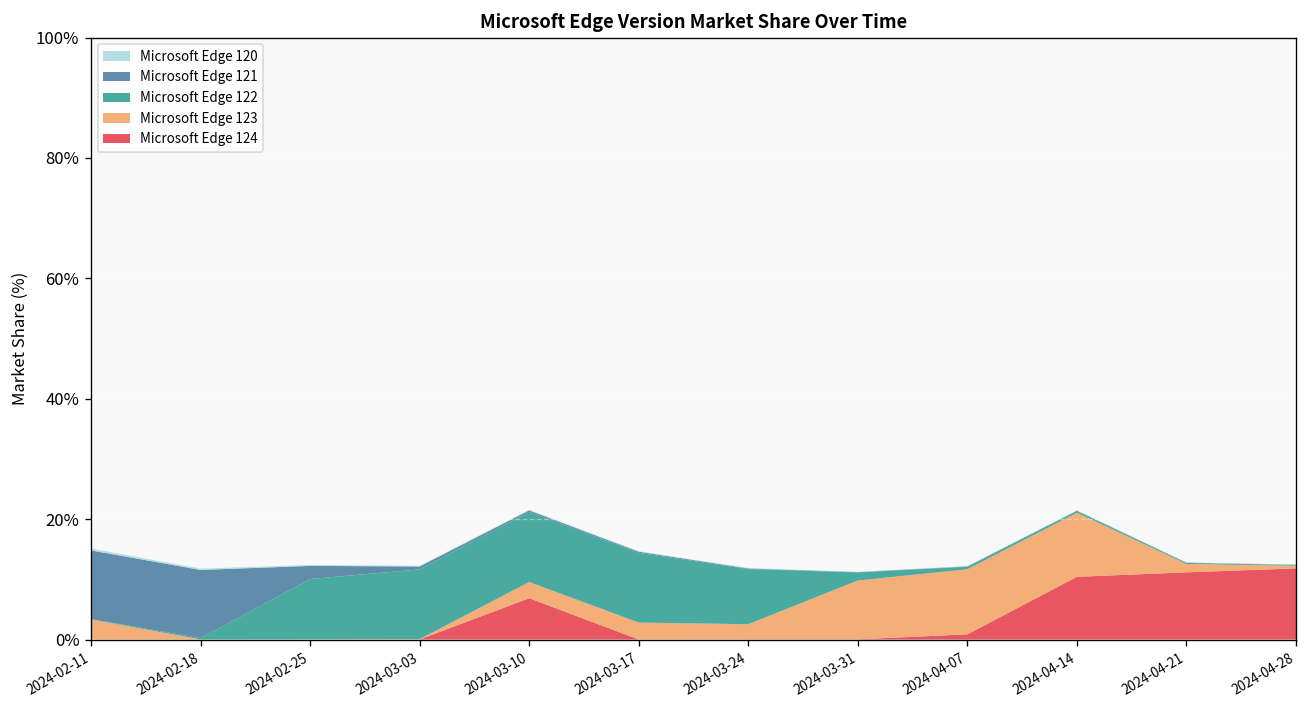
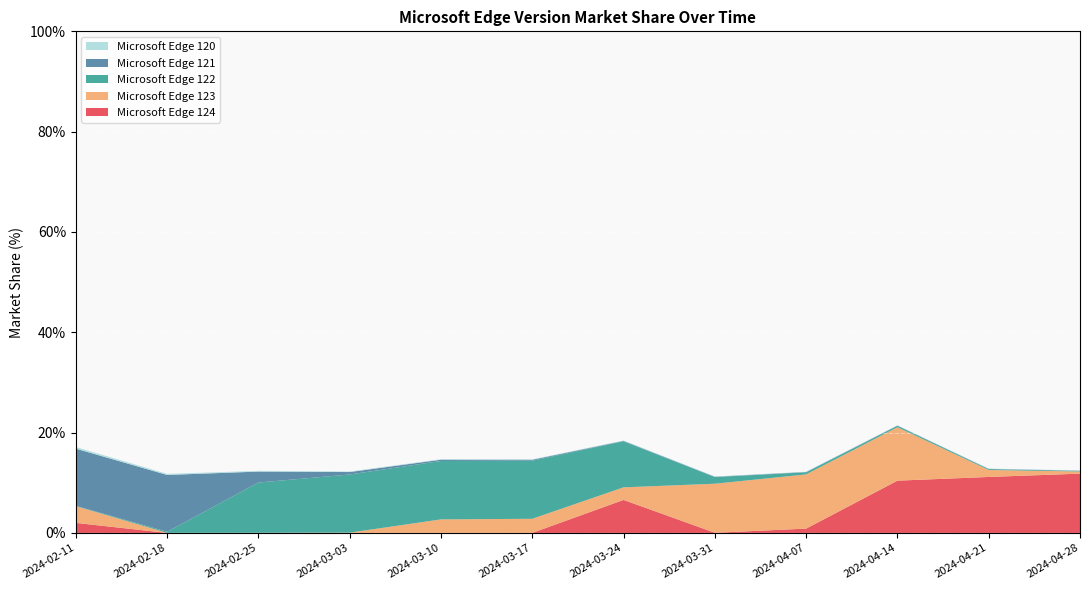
  {
    "Microsoft Edge 124": {
-     "2024-02-11": "0%",
-     "2024-03-10": "7%",
-     "2024-03-24": "0%",
+     "2024-02-11": "2%",
+     "2024-03-10": "0%",
+     "2024-03-24": "7%",
      "2024-04-07": "1%",
      "2024-04-14": "10%",
      "2024-04-21": "11%"
    },
    "Microsoft Edge 123": {
      "2024-03-10": "3%",
      "2024-03-17": "3%",
      "2024-03-24": "3%",
      "2024-03-31": "10%"
    }
  }
